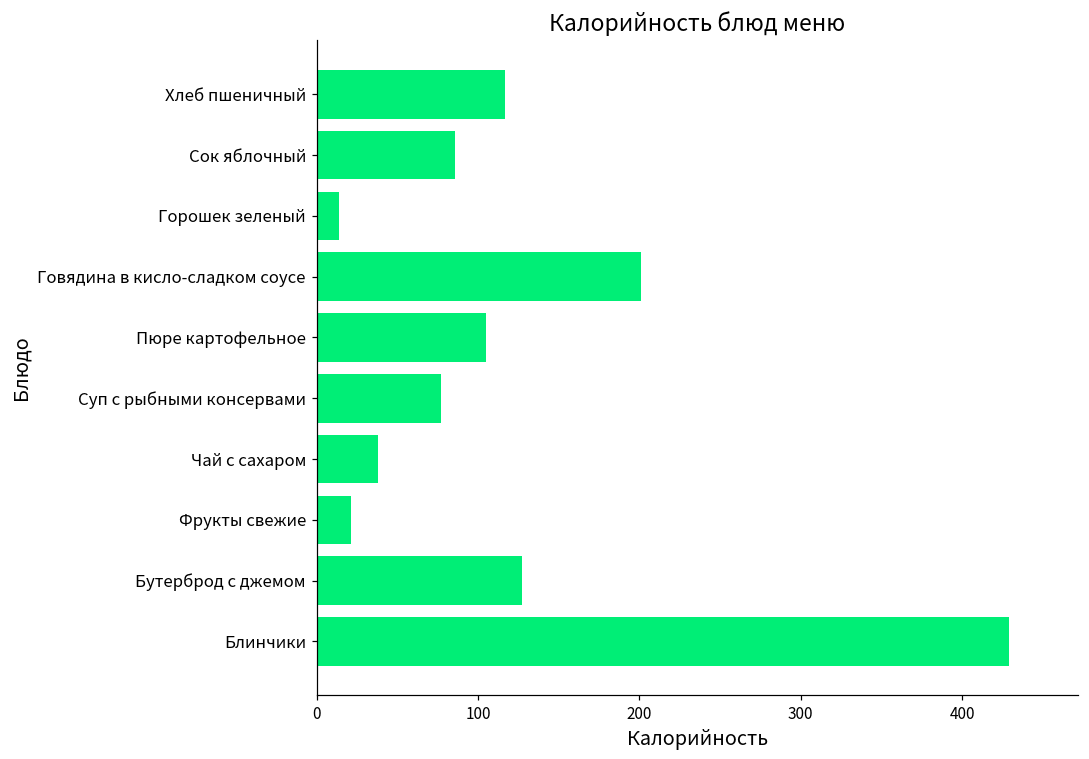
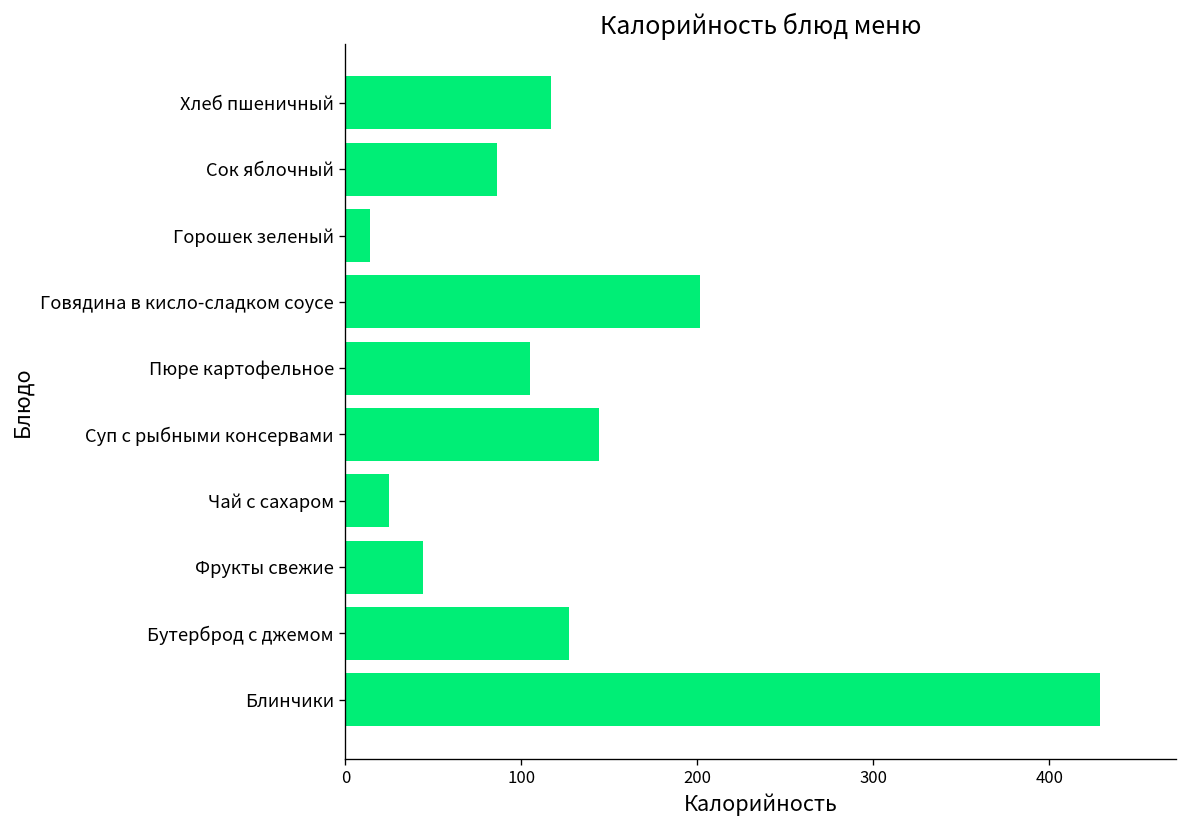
  {
    "Хлеб пшеничный": 117,
    "Сок яблочный": 86,
    "Горошек зеленый": 14,
    "Говядина в кисло-сладком соусе": 201,
    "Пюре картофельное": 105,
-   "Суп с рыбными консервами": 77,
-   "Чай с сахаром": 38,
-   "Фрукты свежие": 21,
+   "Суп с рыбными консервами": 144,
+   "Чай с сахаром": 25,
+   "Фрукты свежие": 44,
    "Бутерброд с джемом": 127,
    "Блинчики": 429
  }
